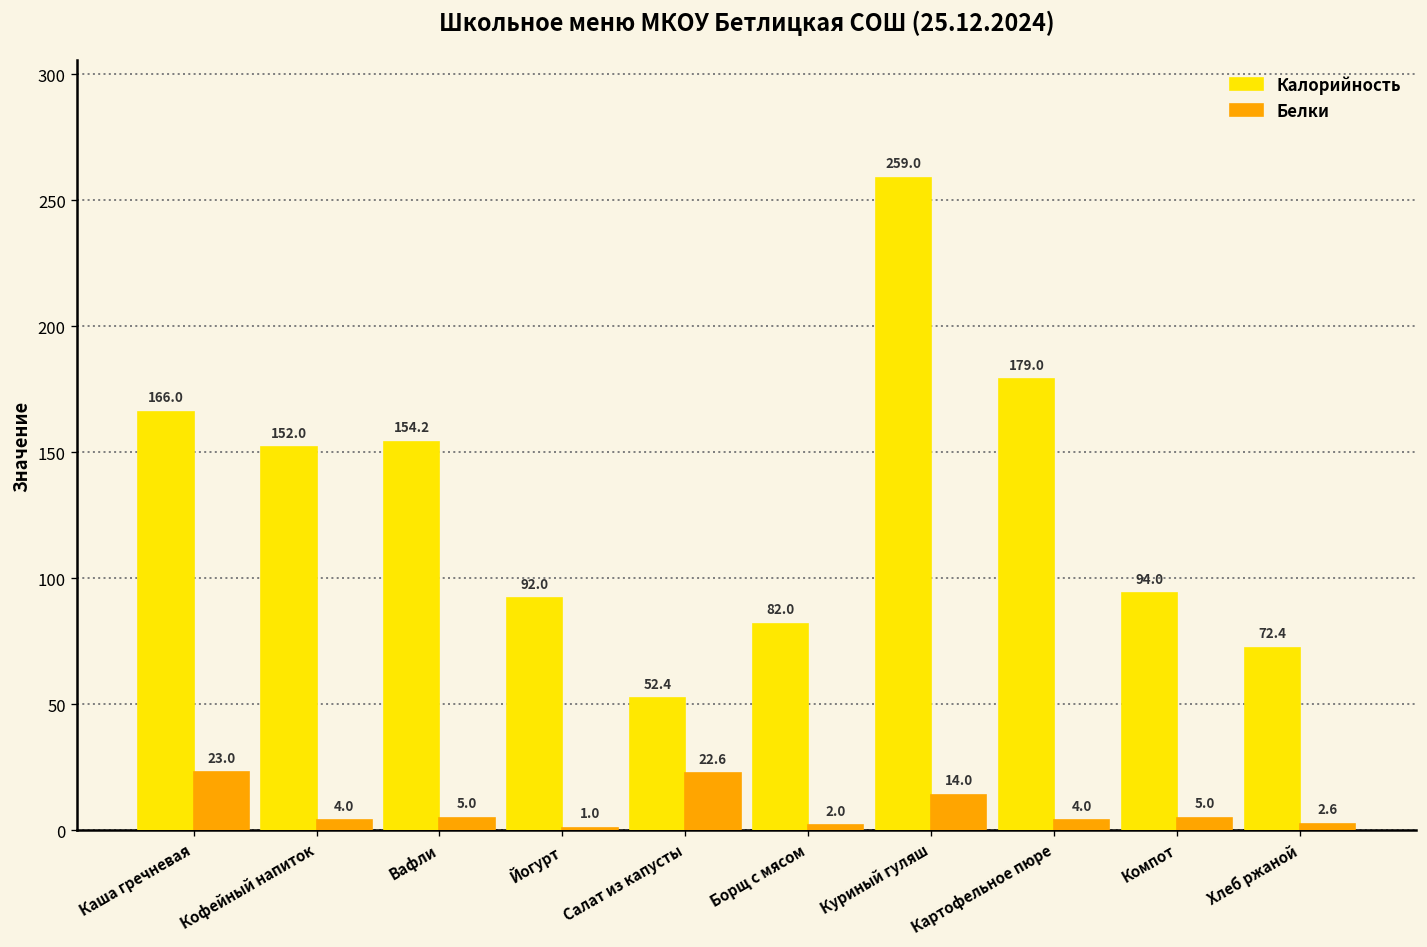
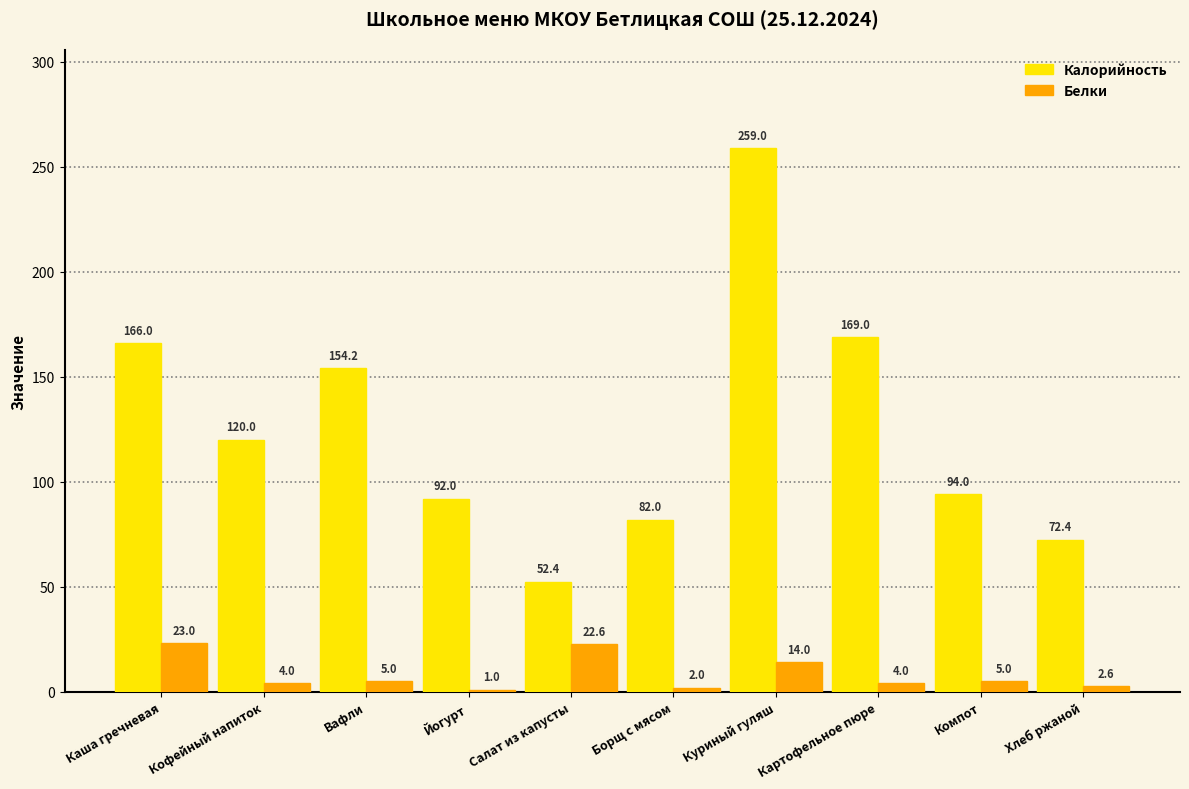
  {
    "Калорийность": {
      "Каша гречневая": 166.0,
-     "Кофейный напиток": 152.0,
+     "Кофейный напиток": 120.0,
      "Вафли": 154.2,
      "Йогурт": 92.0,
      "Салат из капусты": 52.4,
      "Борщ с мясом": 82.0,
      "Куриный гуляш": 259.0,
-     "Картофельное пюре": 179.0,
+     "Картофельное пюре": 169.0,
      "Компот": 94.0,
      "Хлеб ржаной": 72.4
    },
    "Белки": {
      "Каша гречневая": 23.0,
      "Кофейный напиток": 4.0,
      "Вафли": 5.0,
      "Йогурт": 1.0,
      "Салат из капусты": 22.6,
      "Борщ с мясом": 2.0,
      "Куриный гуляш": 14.0,
      "Картофельное пюре": 4.0,
      "Компот": 5.0,
      "Хлеб ржаной": 2.6
    }
  }
